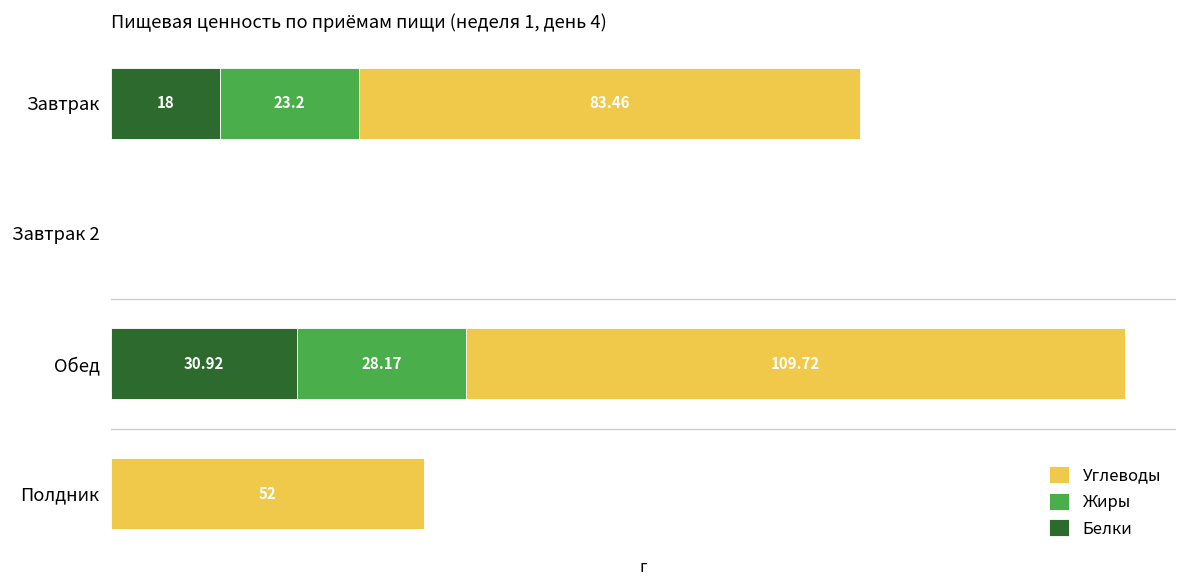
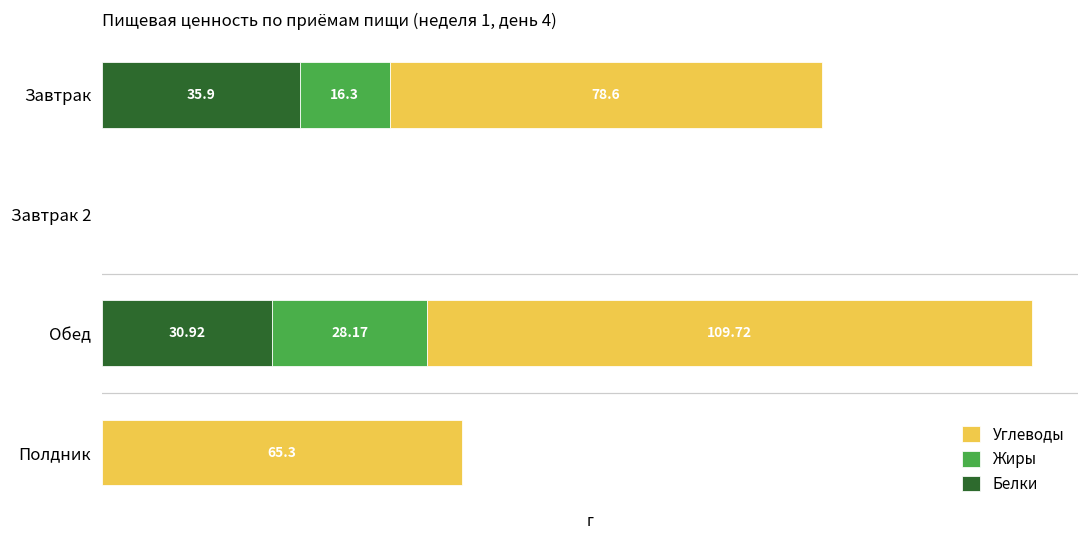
  {
    "Белки": {
-     "Завтрак": 18,
+     "Завтрак": 35.9,
      "Обед": 30.92
    },
    "Жиры": {
-     "Завтрак": 23.2,
+     "Завтрак": 16.3,
      "Обед": 28.17
    },
    "Углеводы": {
-     "Завтрак": 83.46,
+     "Завтрак": 78.6,
      "Обед": 109.72,
-     "Полдник": 52
+     "Полдник": 65.3
    }
  }
